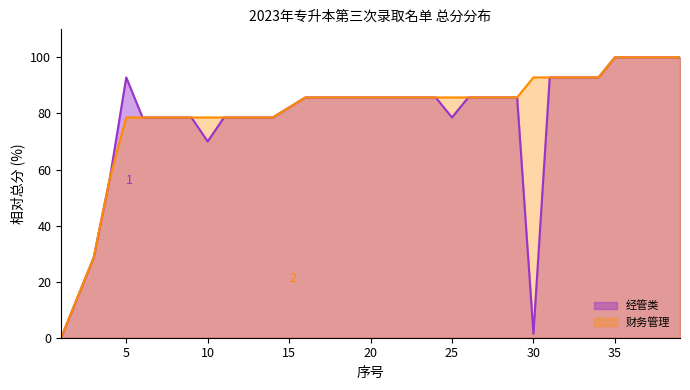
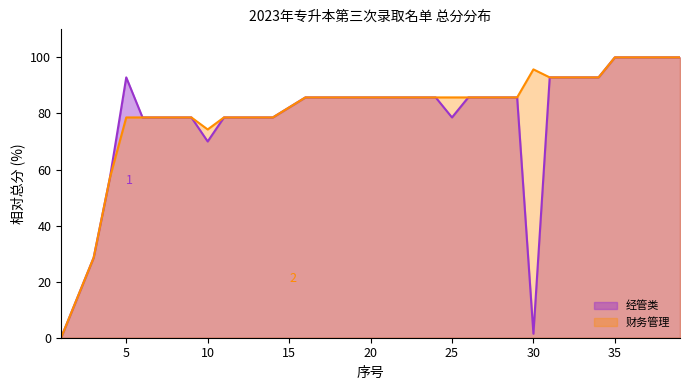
  {
    "经管类": {
      "5": 93,
      "10": 70,
      "25": 79,
      "30": 1
    },
    "财务管理": {
      "5": 79,
-     "10": 79,
+     "10": 74,
      "25": 86,
-     "30": 93
+     "30": 96
    }
  }
